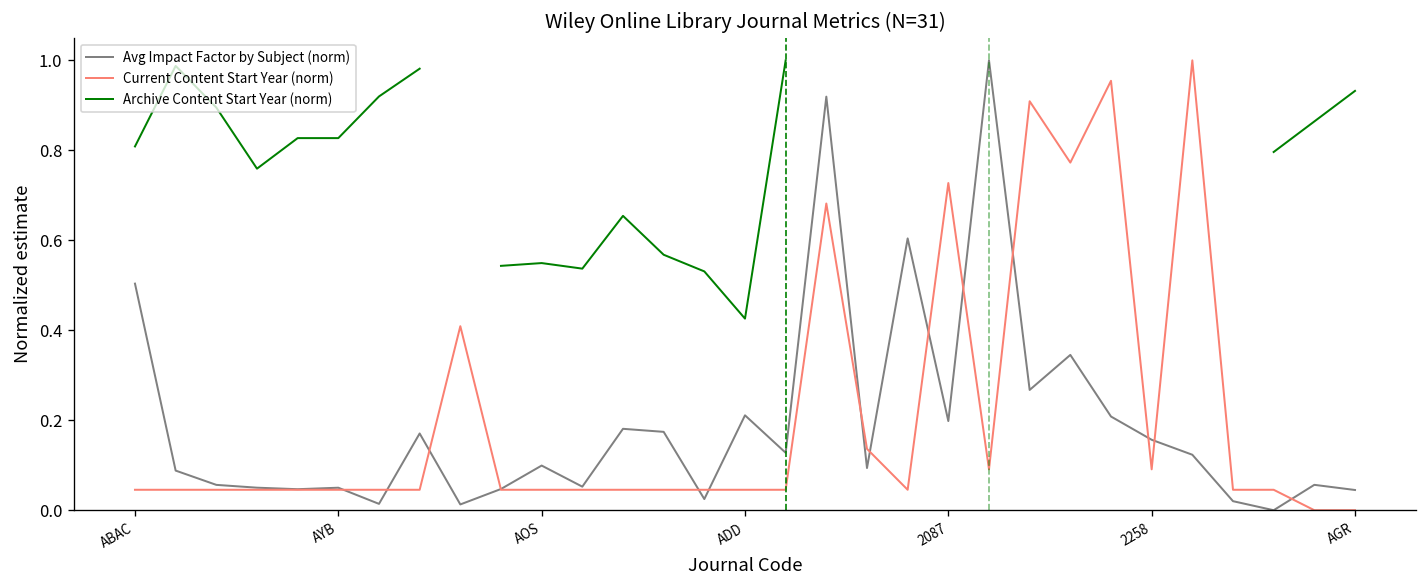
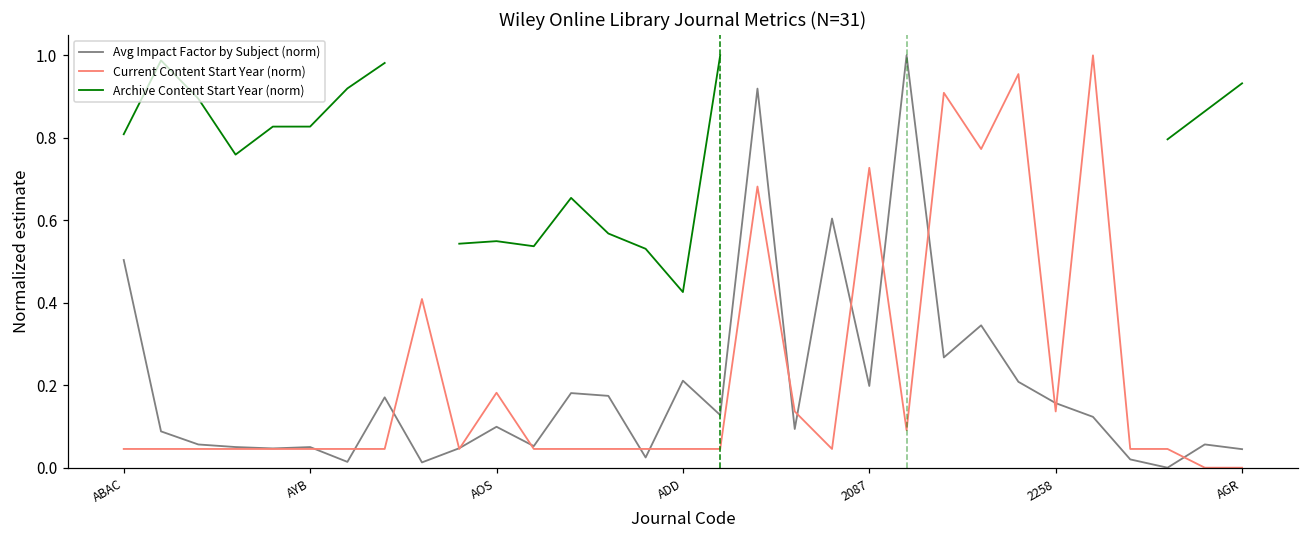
  {
    "Avg Impact Factor by Subject (norm)": {
      "ABAC": 0.50,
      "AOS": 0.10,
      "ADD": 0.21,
      "2087": 0.20,
      "2258": 0.16,
      "AGR": 0.04
    },
    "Current Content Start Year (norm)": {
      "ABAC": 0.05,
-     "AOS": 0.05,
+     "AOS": 0.18,
      "ADD": 0.05,
      "2087": 0.73,
-     "2258": 0.09,
+     "2258": 0.14,
      "AGR": 0.00
    },
    "Archive Content Start Year (norm)": {
      "ABAC": 0.81,
      "AYB": 0.83,
      "AOS": 0.55,
      "ADD": 0.43,
      "2258": 0.00,
      "AGR": 0.93
    }
  }
